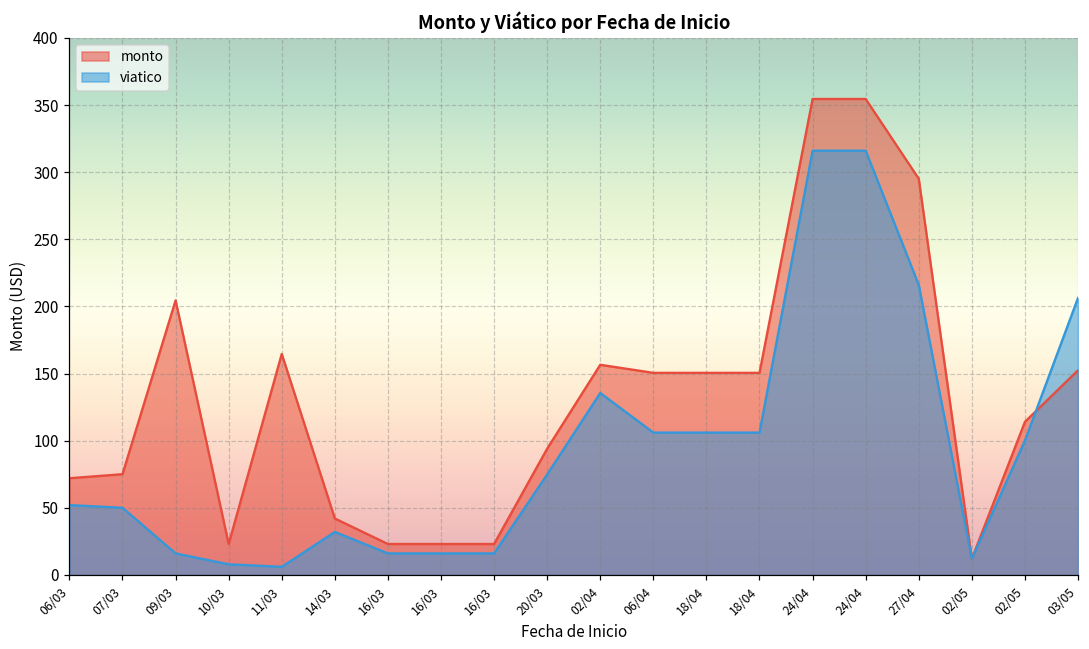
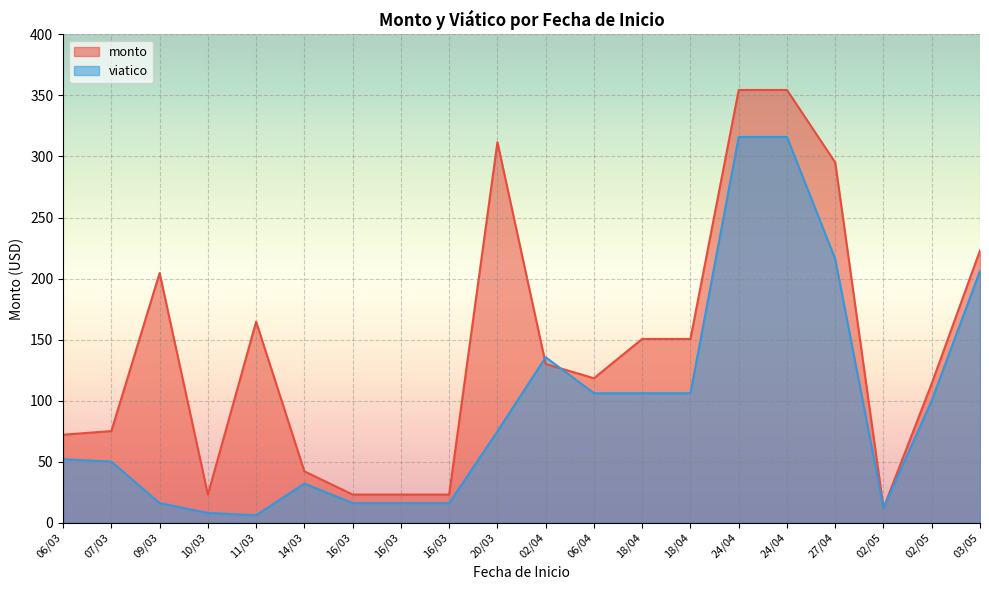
  {
    "monto": {
      "06/03": 72,
      "07/03": 75,
      "09/03": 205,
      "10/03": 23,
      "11/03": 165,
      "14/03": 42,
-     "20/03": 94,
-     "02/04": 157,
-     "06/04": 151,
+     "20/03": 312,
+     "02/04": 130,
+     "06/04": 118,
      "27/04": 295,
-     "03/05": 152
+     "03/05": 223
    },
    "viatico": {
      "06/03": 52,
      "07/03": 50,
      "09/03": 16,
      "10/03": 8,
      "11/03": 6,
      "14/03": 32,
      "20/03": 75,
      "02/04": 136,
      "06/04": 106,
      "27/04": 216,
      "03/05": 206
    }
  }
